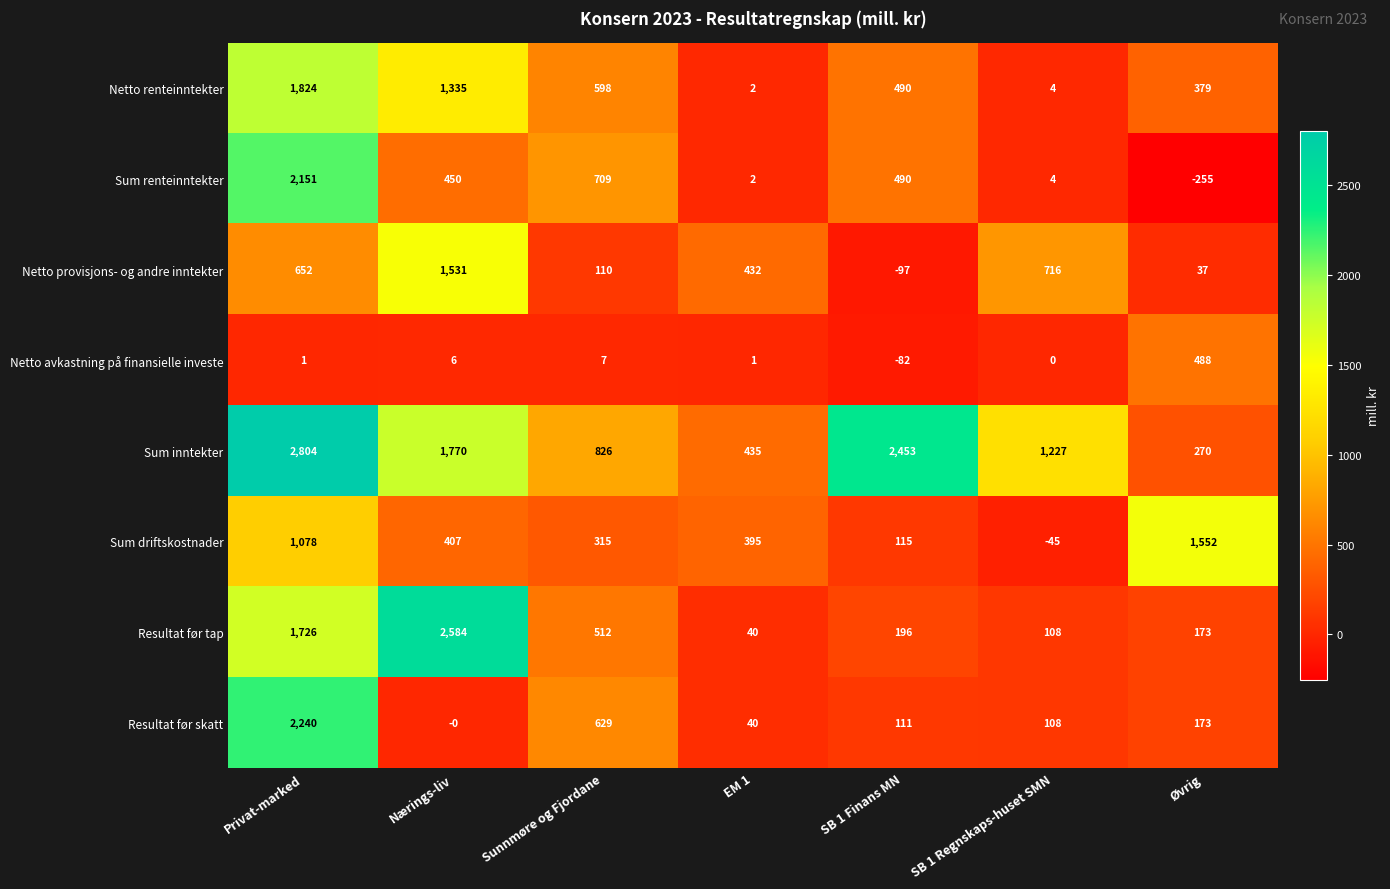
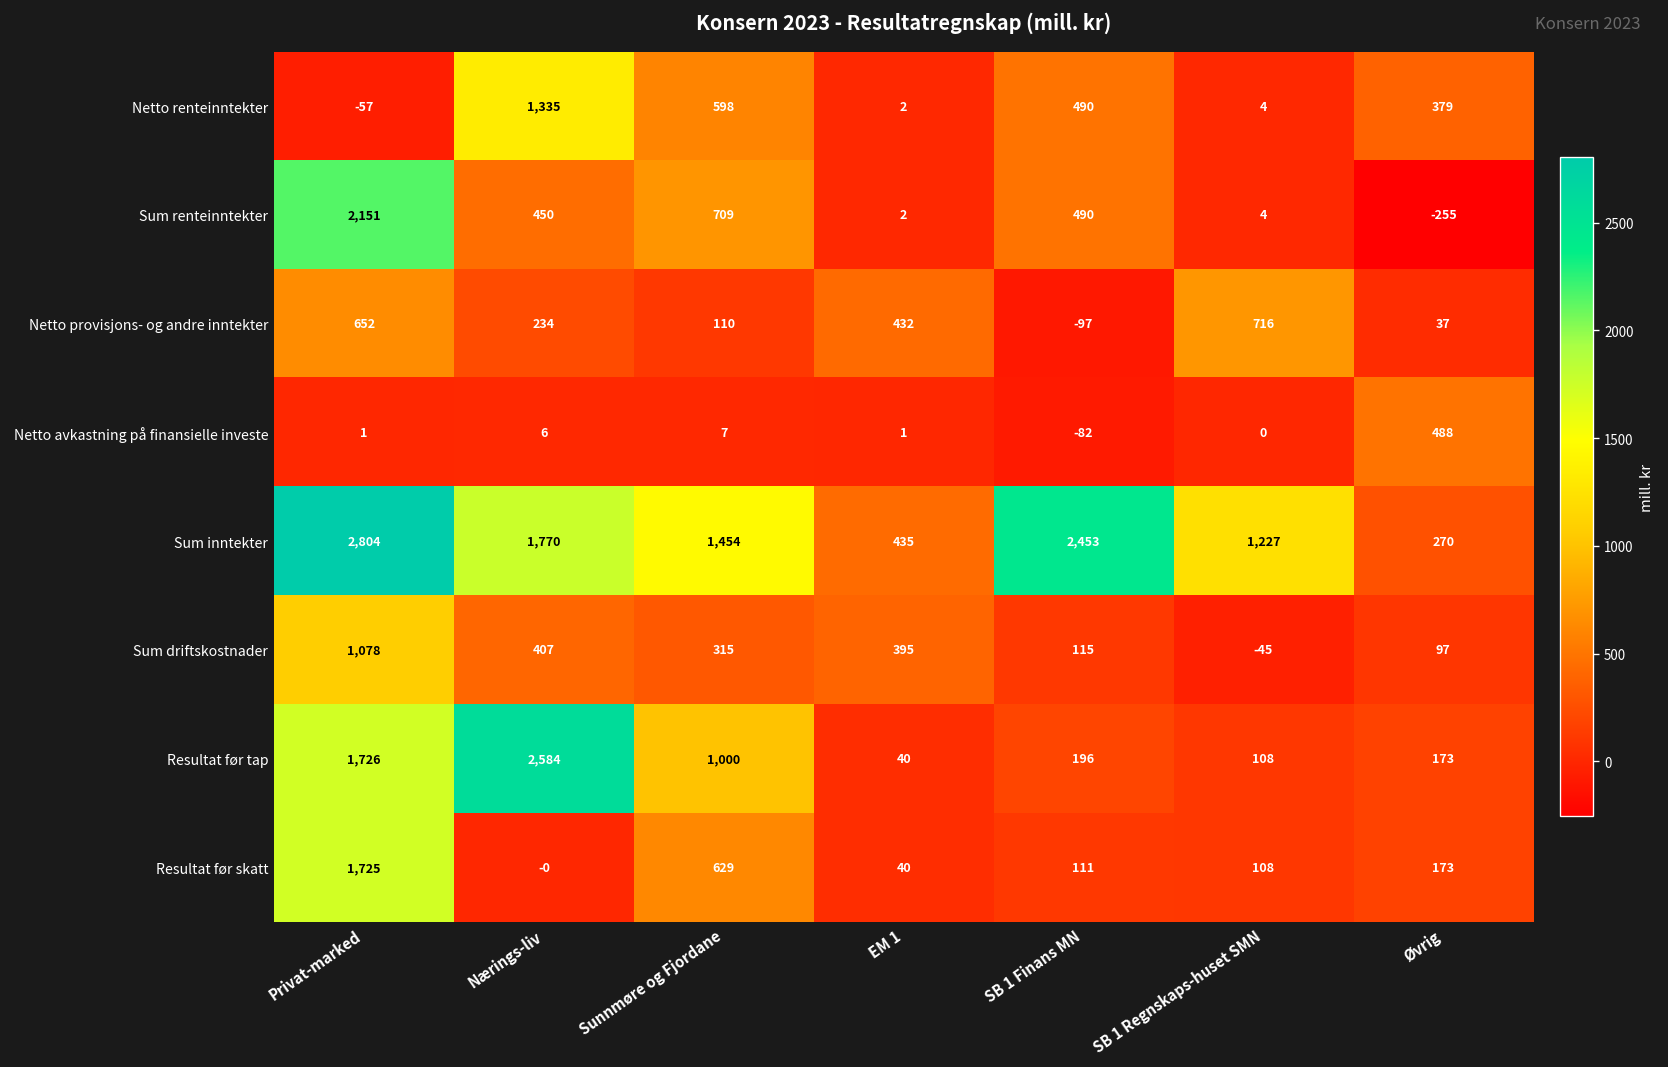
  {
    "Netto renteinntekter": {
-     "Privat-marked": "1,824",
+     "Privat-marked": "-57",
      "Nærings-liv": "1,335",
      "Sunnmøre og Fjordane": "598",
      "EM 1": "2",
      "SB 1 Finans MN": "490",
      "SB 1 Regnskaps-huset SMN": "4",
      "Øvrig": "379"
    },
    "Sum renteinntekter": {
      "Privat-marked": "2,151",
      "Nærings-liv": "450",
      "Sunnmøre og Fjordane": "709",
      "EM 1": "2",
      "SB 1 Finans MN": "490",
      "SB 1 Regnskaps-huset SMN": "4",
      "Øvrig": "-255"
    },
    "Netto provisjons- og andre inntekter": {
      "Privat-marked": "652",
-     "Nærings-liv": "1,531",
+     "Nærings-liv": "234",
      "Sunnmøre og Fjordane": "110",
      "EM 1": "432",
      "SB 1 Finans MN": "-97",
      "SB 1 Regnskaps-huset SMN": "716",
      "Øvrig": "37"
    },
    "Netto avkastning på finansielle investe": {
      "Privat-marked": "1",
      "Nærings-liv": "6",
      "Sunnmøre og Fjordane": "7",
      "EM 1": "1",
      "SB 1 Finans MN": "-82",
      "SB 1 Regnskaps-huset SMN": "0",
      "Øvrig": "488"
    },
    "Sum inntekter": {
      "Privat-marked": "2,804",
      "Nærings-liv": "1,770",
-     "Sunnmøre og Fjordane": "826",
+     "Sunnmøre og Fjordane": "1,454",
      "EM 1": "435",
      "SB 1 Finans MN": "2,453",
      "SB 1 Regnskaps-huset SMN": "1,227",
      "Øvrig": "270"
    },
    "Sum driftskostnader": {
      "Privat-marked": "1,078",
      "Nærings-liv": "407",
      "Sunnmøre og Fjordane": "315",
      "EM 1": "395",
      "SB 1 Finans MN": "115",
      "SB 1 Regnskaps-huset SMN": "-45",
-     "Øvrig": "1,552"
+     "Øvrig": "97"
    },
    "Resultat før tap": {
      "Privat-marked": "1,726",
      "Nærings-liv": "2,584",
-     "Sunnmøre og Fjordane": "512",
+     "Sunnmøre og Fjordane": "1,000",
      "EM 1": "40",
      "SB 1 Finans MN": "196",
      "SB 1 Regnskaps-huset SMN": "108",
      "Øvrig": "173"
    },
    "Resultat før skatt": {
-     "Privat-marked": "2,240",
+     "Privat-marked": "1,725",
      "Nærings-liv": "-0",
      "Sunnmøre og Fjordane": "629",
      "EM 1": "40",
      "SB 1 Finans MN": "111",
      "SB 1 Regnskaps-huset SMN": "108",
      "Øvrig": "173"
    }
  }
